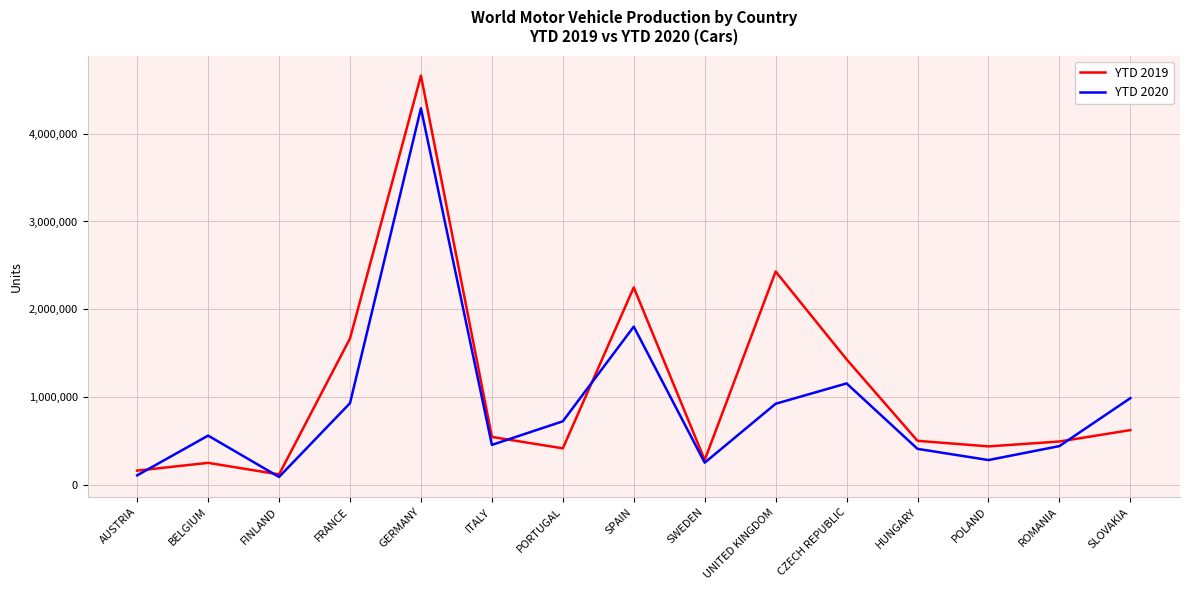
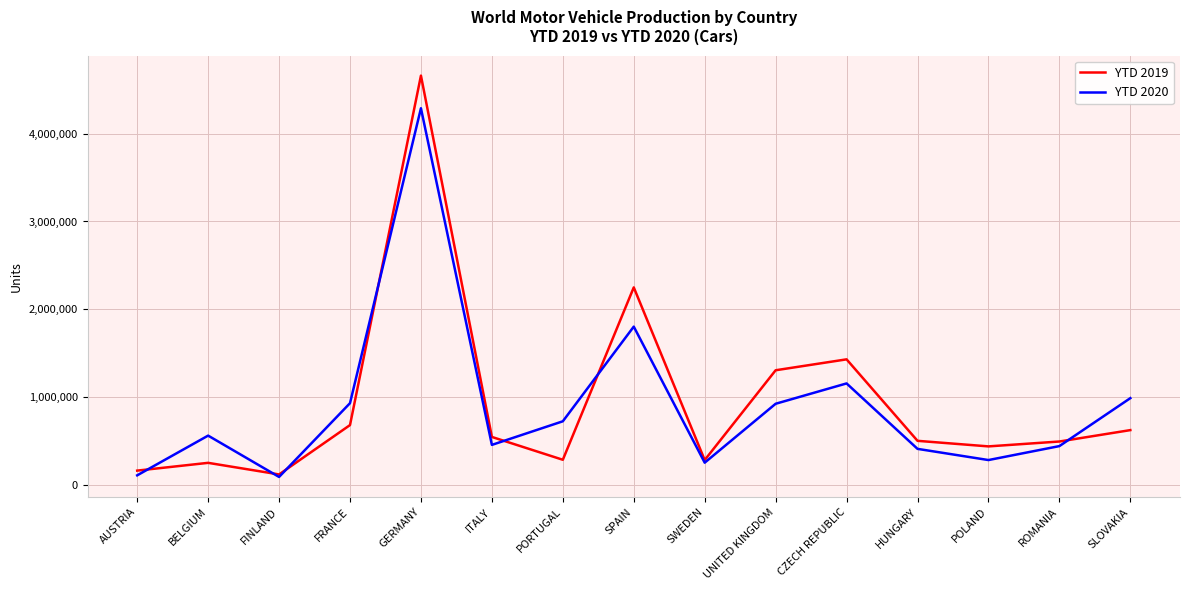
  {
    "YTD 2019": {
      "AUSTRIA": "200,000",
      "BELGIUM": "200,000",
-     "FRANCE": "1,700,000",
+     "FRANCE": "700,000",
      "GERMANY": "4,700,000",
      "ITALY": "500,000",
-     "PORTUGAL": "400,000",
+     "PORTUGAL": "300,000",
      "SPAIN": "2,200,000",
      "SWEDEN": "300,000",
-     "UNITED KINGDOM": "2,400,000",
+     "UNITED KINGDOM": "1,300,000",
      "CZECH REPUBLIC": "1,400,000",
      "HUNGARY": "500,000",
      "POLAND": "400,000",
      "ROMANIA": "500,000",
      "SLOVAKIA": "600,000"
    },
    "YTD 2020": {
      "AUSTRIA": "100,000",
      "BELGIUM": "600,000",
      "FRANCE": "900,000",
      "GERMANY": "4,300,000",
      "ITALY": "500,000",
      "PORTUGAL": "700,000",
      "SPAIN": "1,800,000",
      "SWEDEN": "200,000",
      "UNITED KINGDOM": "900,000",
      "CZECH REPUBLIC": "1,200,000",
      "HUNGARY": "400,000",
      "POLAND": "300,000",
      "ROMANIA": "400,000",
      "SLOVAKIA": "1,000,000"
    }
  }
